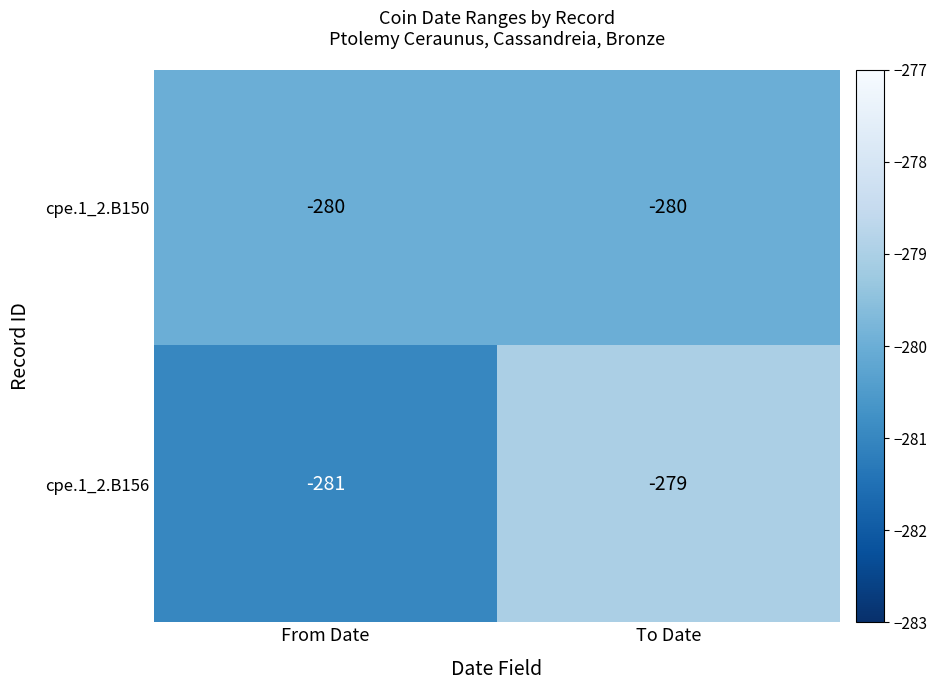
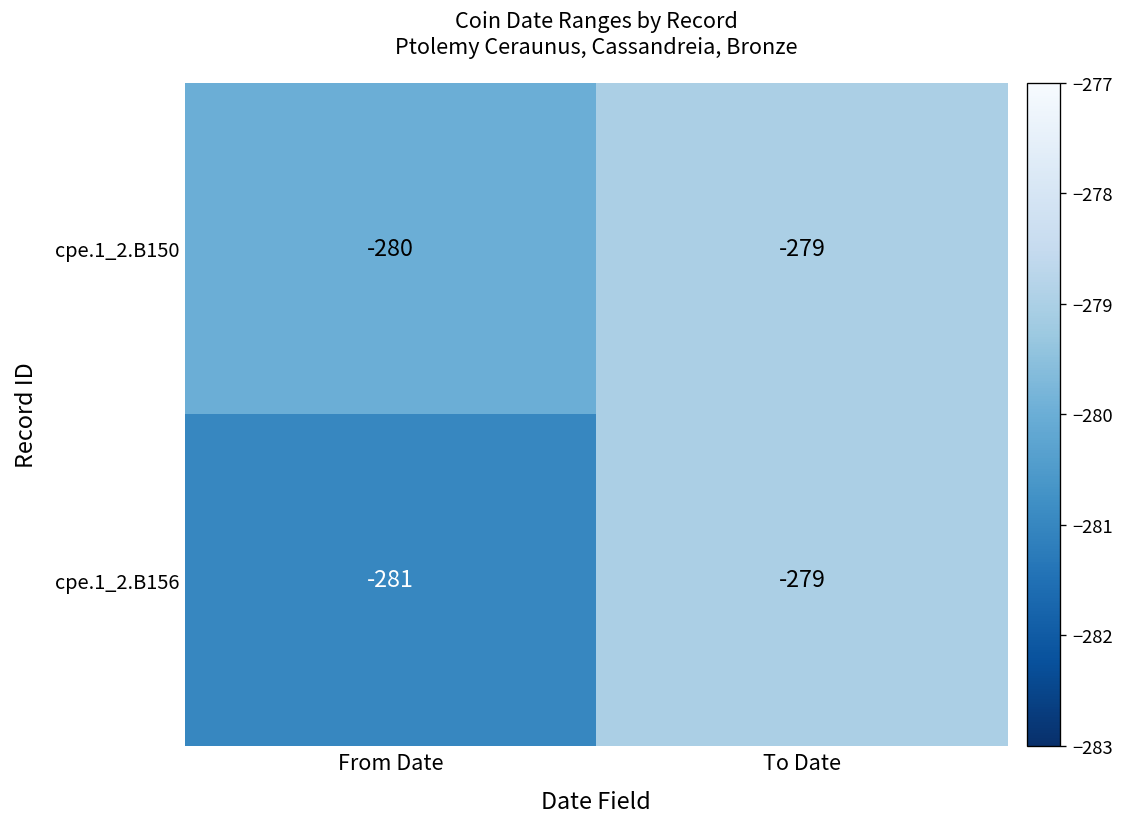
  {
    "cpe.1_2.B150": {
      "From Date": -280,
-     "To Date": -280
+     "To Date": -279
    },
    "cpe.1_2.B156": {
      "From Date": -281,
      "To Date": -279
    }
  }
